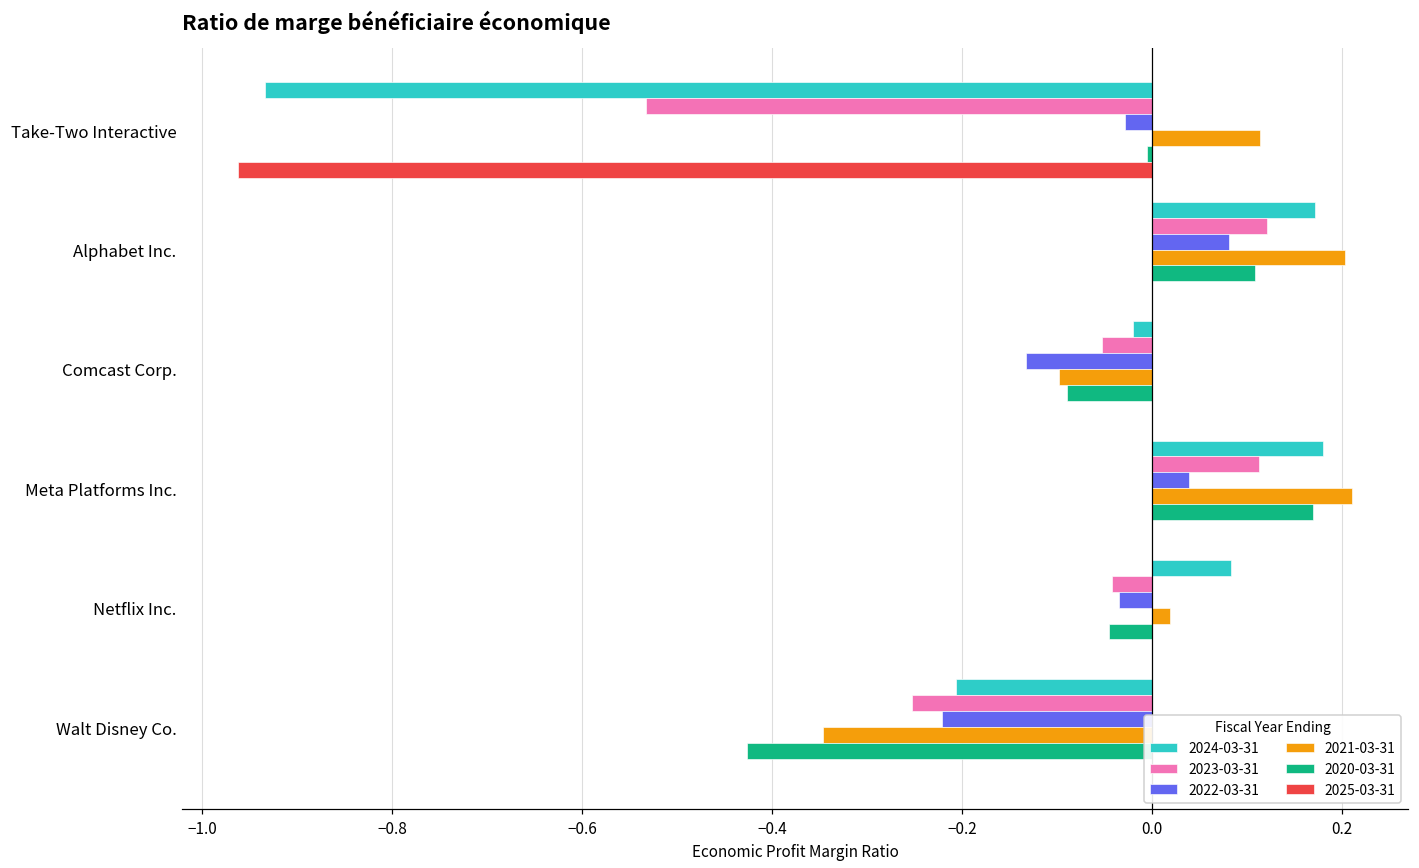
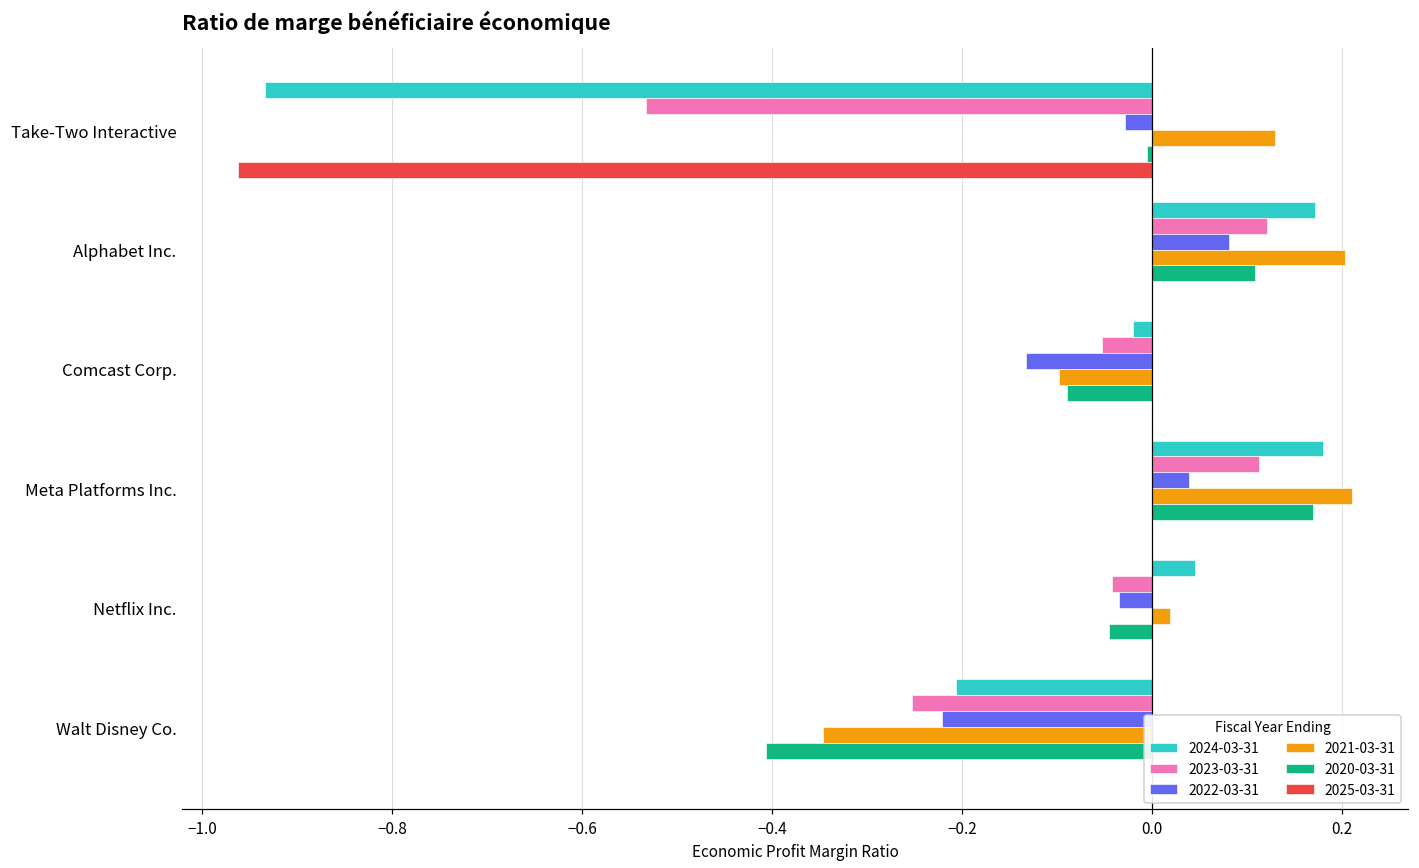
  {
    "2024-03-31": {
      "Take-Two Interactive": -0.93,
      "Alphabet Inc.": 0.17,
      "Comcast Corp.": -0.02,
      "Meta Platforms Inc.": 0.18,
-     "Netflix Inc.": 0.08,
+     "Netflix Inc.": 0.05,
      "Walt Disney Co.": -0.21
    },
    "2023-03-31": {
      "Take-Two Interactive": -0.53,
      "Alphabet Inc.": 0.12,
      "Comcast Corp.": -0.05,
      "Meta Platforms Inc.": 0.11,
      "Netflix Inc.": -0.04,
      "Walt Disney Co.": -0.25
    },
    "2022-03-31": {
      "Take-Two Interactive": -0.03,
      "Alphabet Inc.": 0.08,
      "Comcast Corp.": -0.13,
      "Meta Platforms Inc.": 0.04,
      "Netflix Inc.": -0.03,
      "Walt Disney Co.": -0.22
    },
    "2021-03-31": {
-     "Take-Two Interactive": 0.11,
+     "Take-Two Interactive": 0.13,
      "Alphabet Inc.": 0.20,
      "Comcast Corp.": -0.10,
      "Meta Platforms Inc.": 0.21,
      "Netflix Inc.": 0.02,
      "Walt Disney Co.": -0.35
    },
    "2020-03-31": {
      "Take-Two Interactive": 0.00,
      "Alphabet Inc.": 0.11,
      "Comcast Corp.": -0.09,
      "Meta Platforms Inc.": 0.17,
      "Netflix Inc.": -0.05,
-     "Walt Disney Co.": -0.43
+     "Walt Disney Co.": -0.41
    },
    "2025-03-31": {
      "Take-Two Interactive": -0.96,
      "Alphabet Inc.": 0.00,
      "Comcast Corp.": 0.00,
      "Meta Platforms Inc.": 0.00,
      "Netflix Inc.": 0.00
    }
  }
